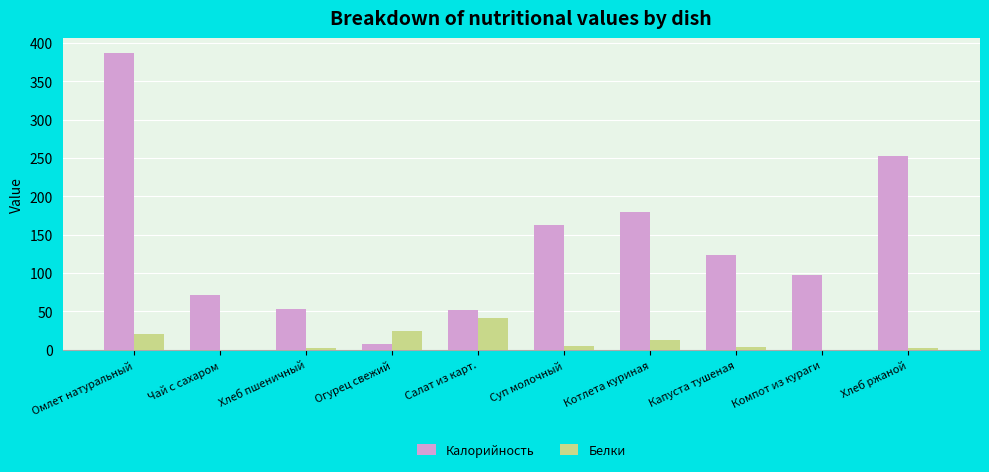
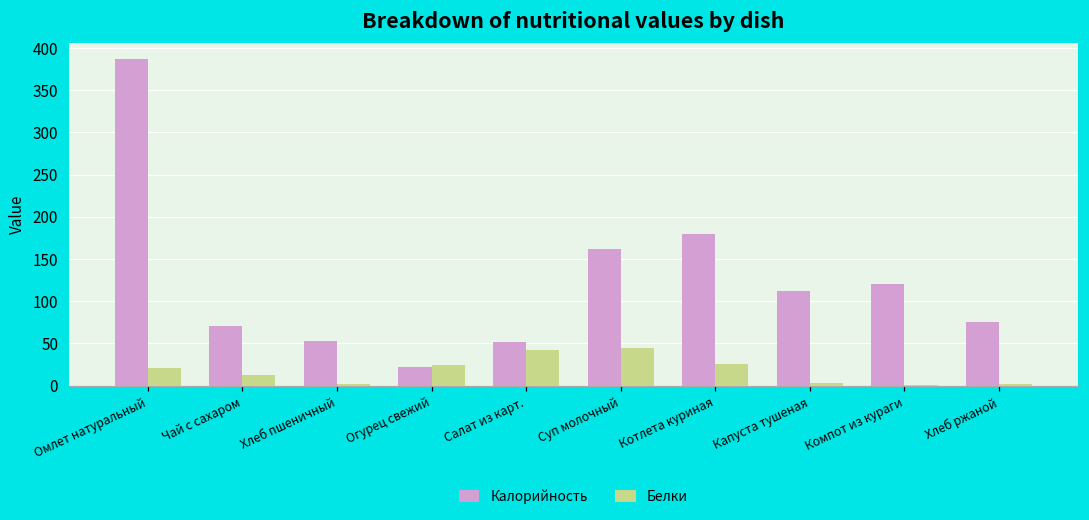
  {
    "Калорийность": {
      "Омлет натуральный": 390,
      "Чай с сахаром": 70,
      "Хлеб пшеничный": 50,
-     "Огурец свежий": 10,
+     "Огурец свежий": 20,
      "Салат из карт.": 50,
      "Суп молочный": 160,
      "Котлета куриная": 180,
-     "Капуста тушеная": 120,
-     "Компот из кураги": 100,
-     "Хлеб ржаной": 250
+     "Капуста тушеная": 110,
+     "Компот из кураги": 120,
+     "Хлеб ржаной": 80
    },
    "Белки": {
      "Омлет натуральный": 20,
-     "Чай с сахаром": 0,
+     "Чай с сахаром": 10,
      "Огурец свежий": 20,
      "Салат из карт.": 40,
-     "Суп молочный": 10,
-     "Котлета куриная": 10
+     "Суп молочный": 40,
+     "Котлета куриная": 30
    }
  }
